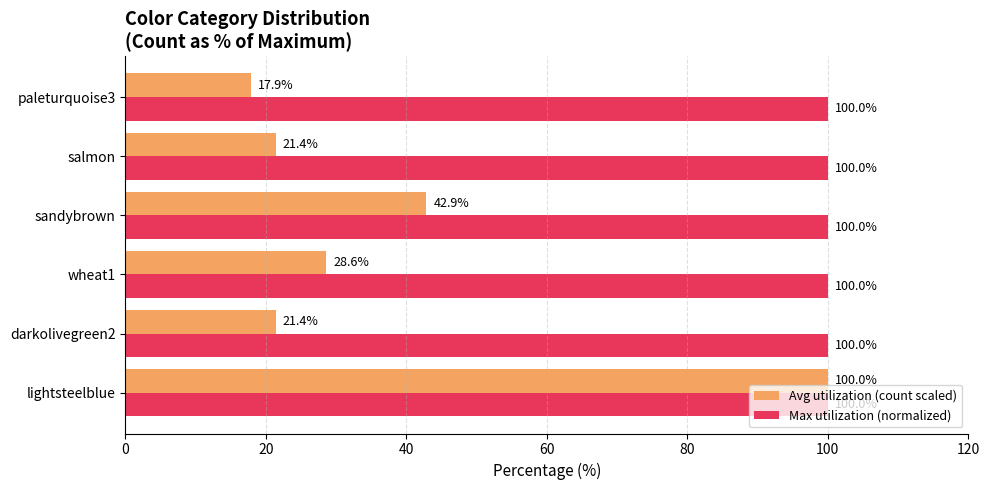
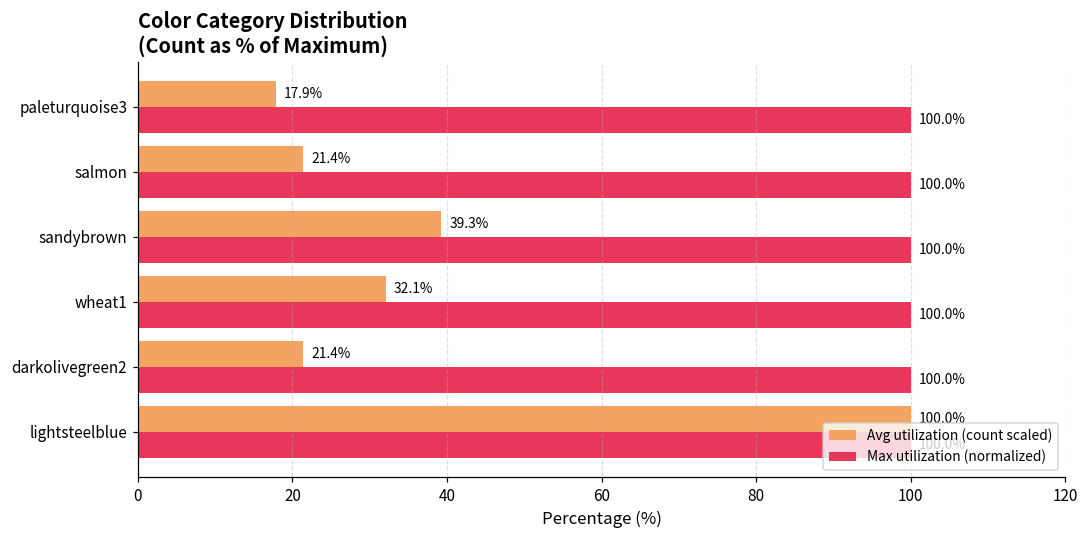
  {
    "Avg utilization (count scaled)": {
      "paleturquoise3": "17.9%",
      "salmon": "21.4%",
-     "sandybrown": "42.9%",
-     "wheat1": "28.6%",
+     "sandybrown": "39.3%",
+     "wheat1": "32.1%",
      "darkolivegreen2": "21.4%"
    },
    "Max utilization (normalized)": {
      "paleturquoise3": "100.0%",
      "salmon": "100.0%",
      "sandybrown": "100.0%",
      "wheat1": "100.0%",
      "darkolivegreen2": "100.0%"
    }
  }
